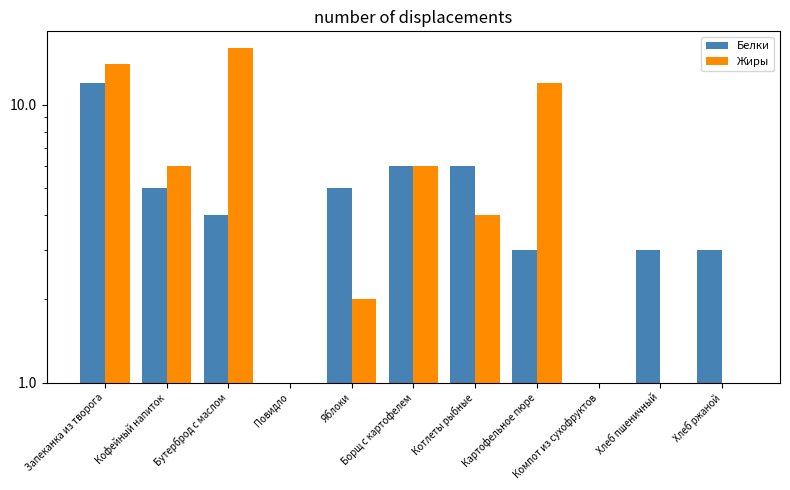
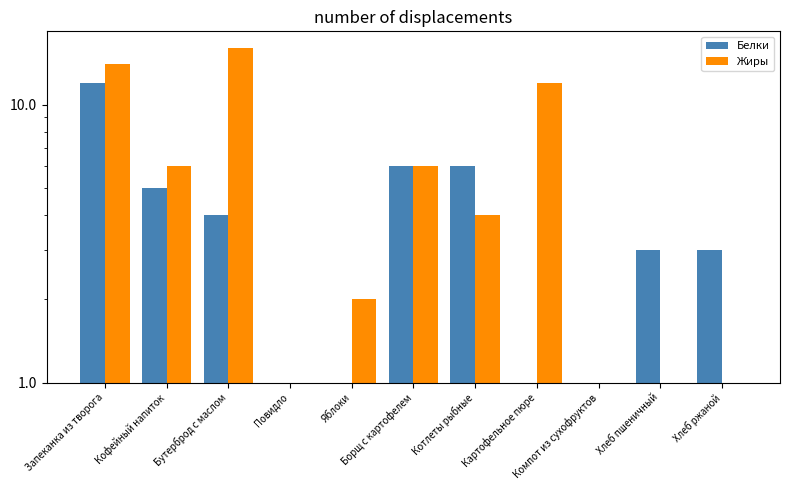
  {
    "Белки": {
      "Запеканка из творога": 12,
      "Кофейный напиток": 5,
      "Бутерброд с маслом": 4,
-     "Яблоки": 5,
+     "Яблоки": 1,
      "Борщ с картофелем": 6,
      "Котлеты рыбные": 6,
-     "Картофельное пюре": 3,
+     "Картофельное пюре": 1,
      "Компот из сухофруктов": 1,
      "Хлеб пшеничный": 3,
      "Хлеб ржаной": 3
    },
    "Жиры": {
      "Запеканка из творога": 14,
      "Кофейный напиток": 6,
      "Бутерброд с маслом": 16,
      "Яблоки": 2,
      "Борщ с картофелем": 6,
      "Котлеты рыбные": 4,
      "Картофельное пюре": 12
    }
  }
